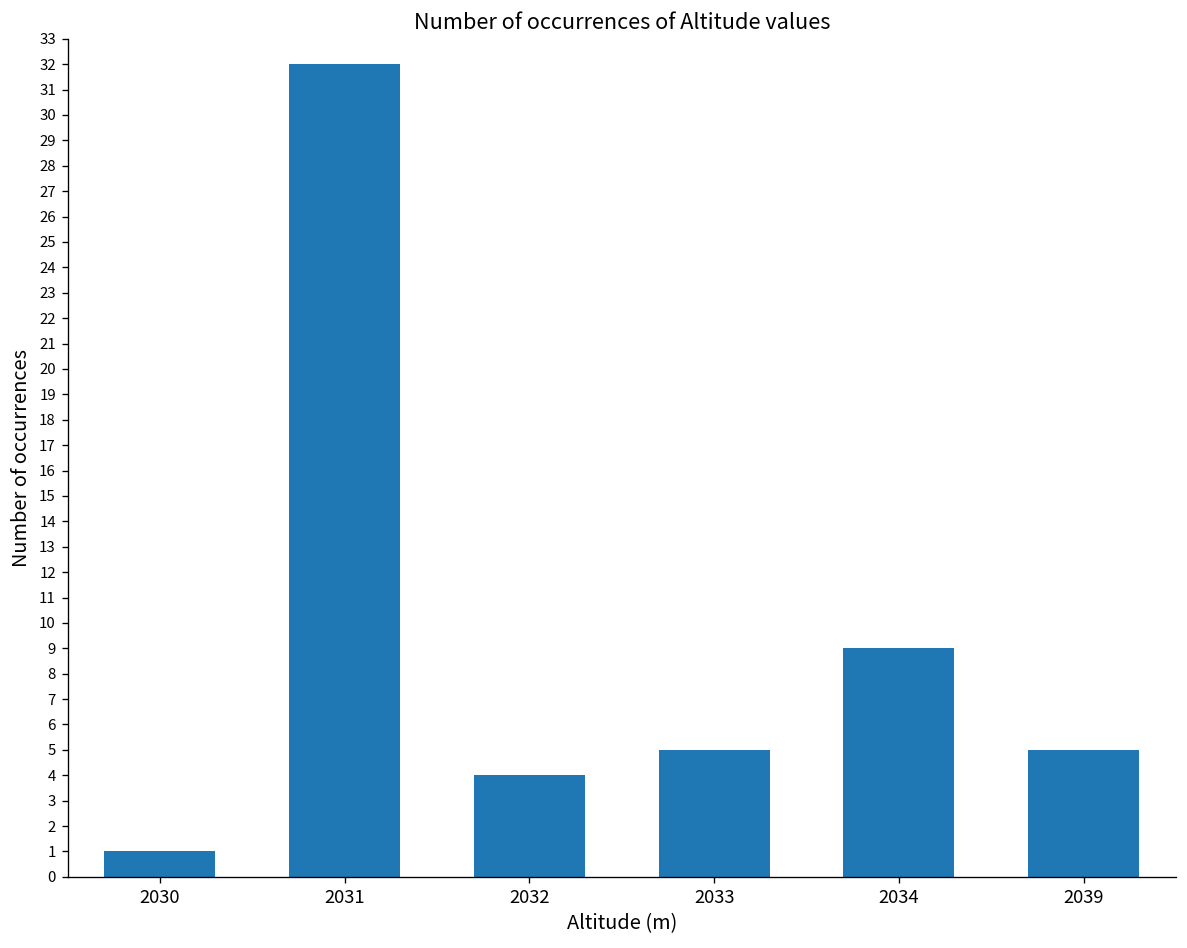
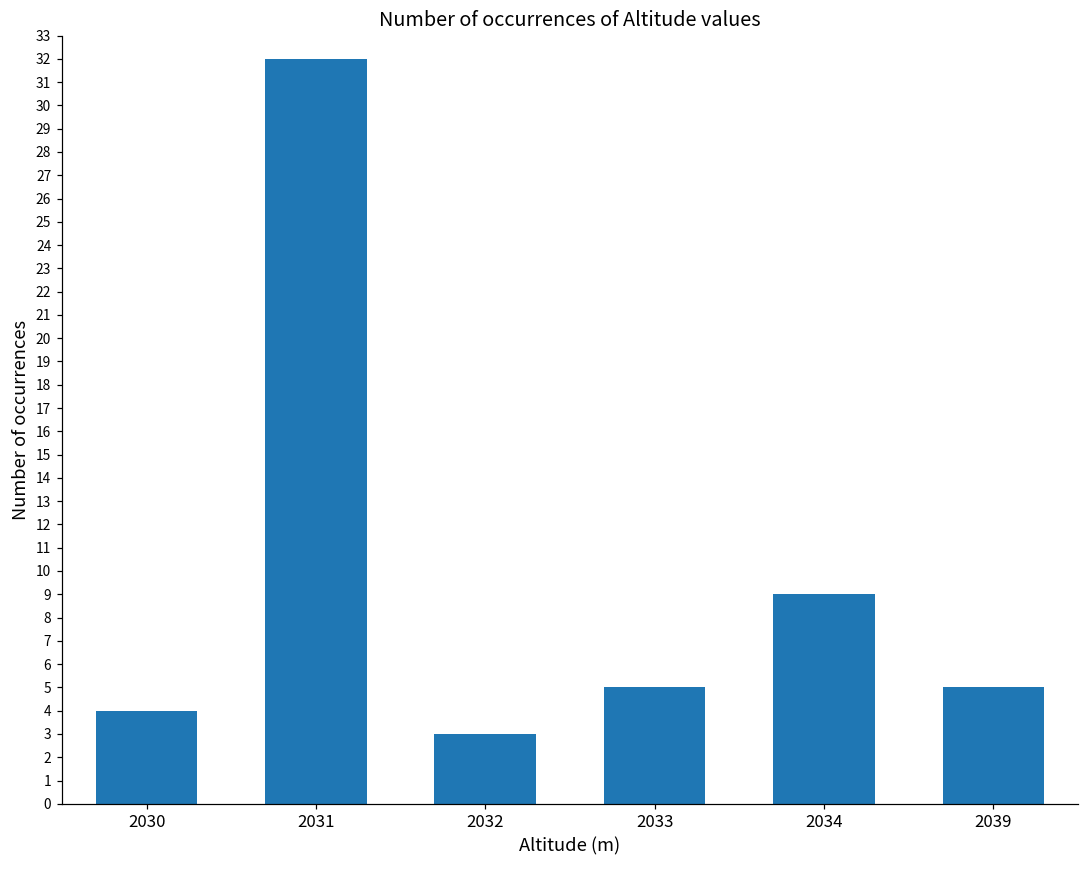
  {
-   "2030": 1,
+   "2030": 4,
    "2031": 32,
-   "2032": 4,
+   "2032": 3,
    "2033": 5,
    "2034": 9,
    "2039": 5
  }
